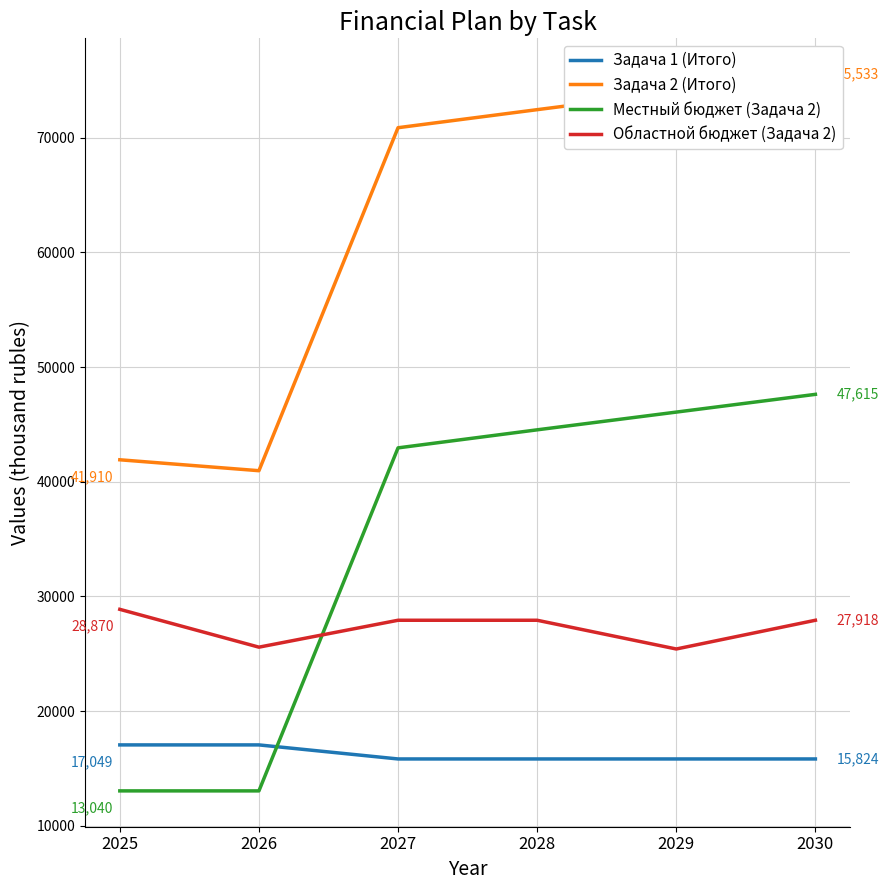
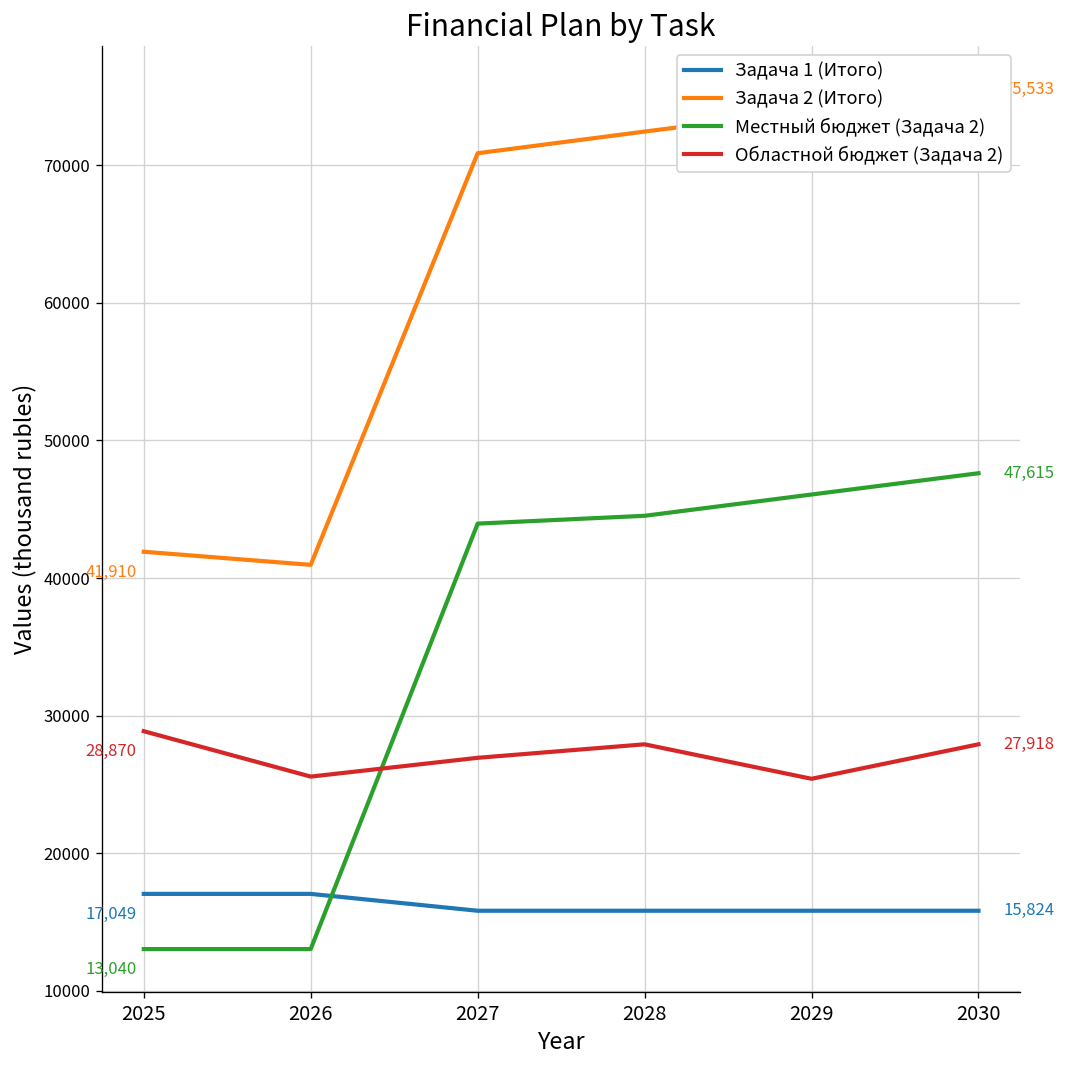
  {
    "Задача 1 (Итого)": {
      "2025": "17,049",
      "2030": "15,824"
    },
    "Задача 2 (Итого)": {
      "2025": "41,910"
    },
    "Местный бюджет (Задача 2)": {
      "2026": "13000",
-     "2027": "42900",
+     "2027": "44000",
      "2028": "44500",
      "2029": "46100"
    },
    "Областной бюджет (Задача 2)": {
      "2026": "25600",
-     "2027": "27900",
+     "2027": "26900",
      "2028": "27900",
      "2029": "25400"
    }
  }
